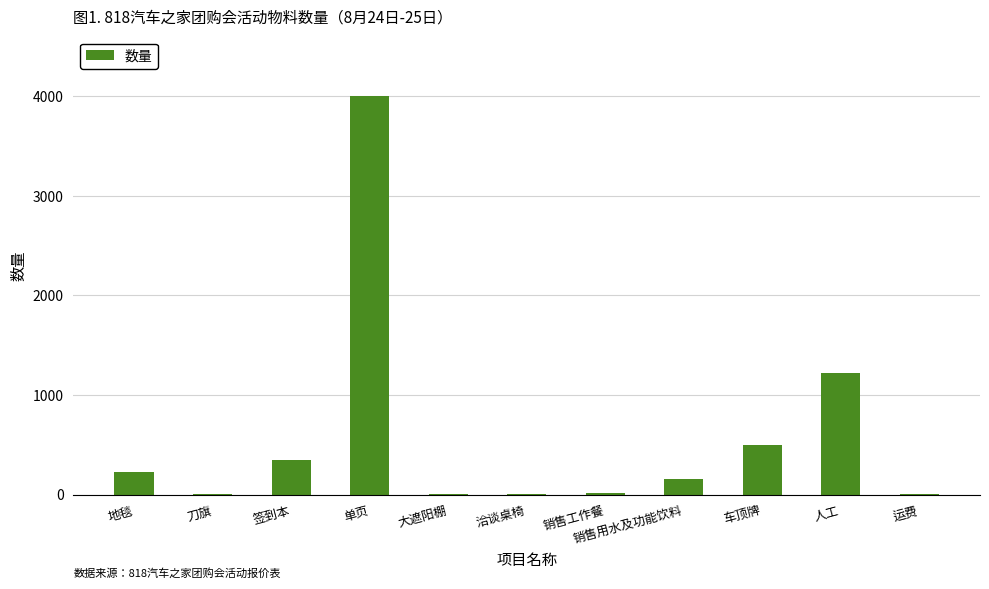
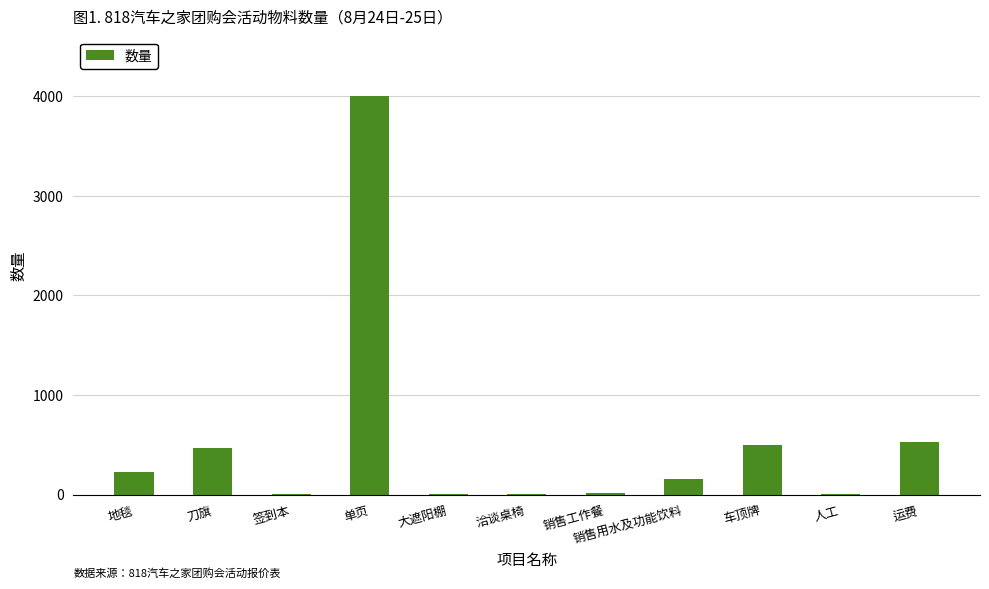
  {
    "地毯": 200,
-   "刀旗": 0,
-   "签到本": 300,
+   "刀旗": 500,
+   "签到本": 0,
    "单页": 4000,
    "销售用水及功能饮料": 200,
    "车顶牌": 500,
-   "人工": 1200,
-   "运费": 0
+   "人工": 0,
+   "运费": 500
  }
